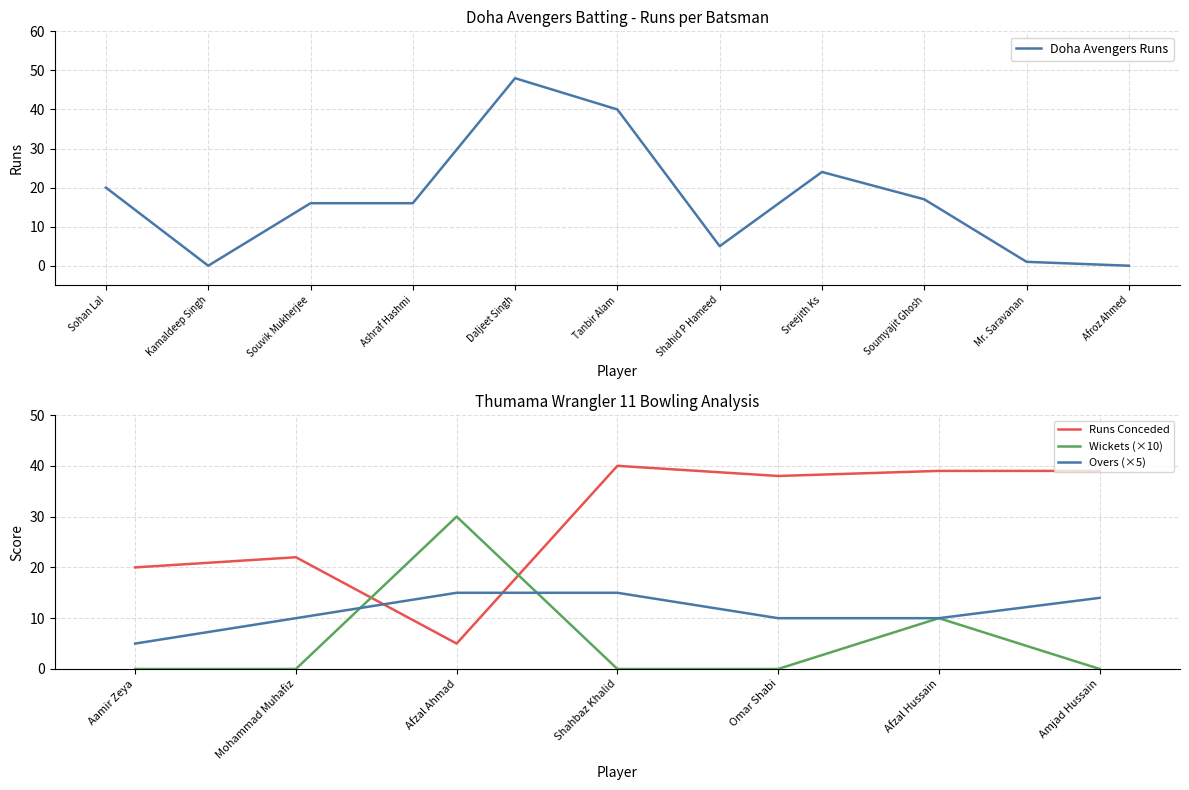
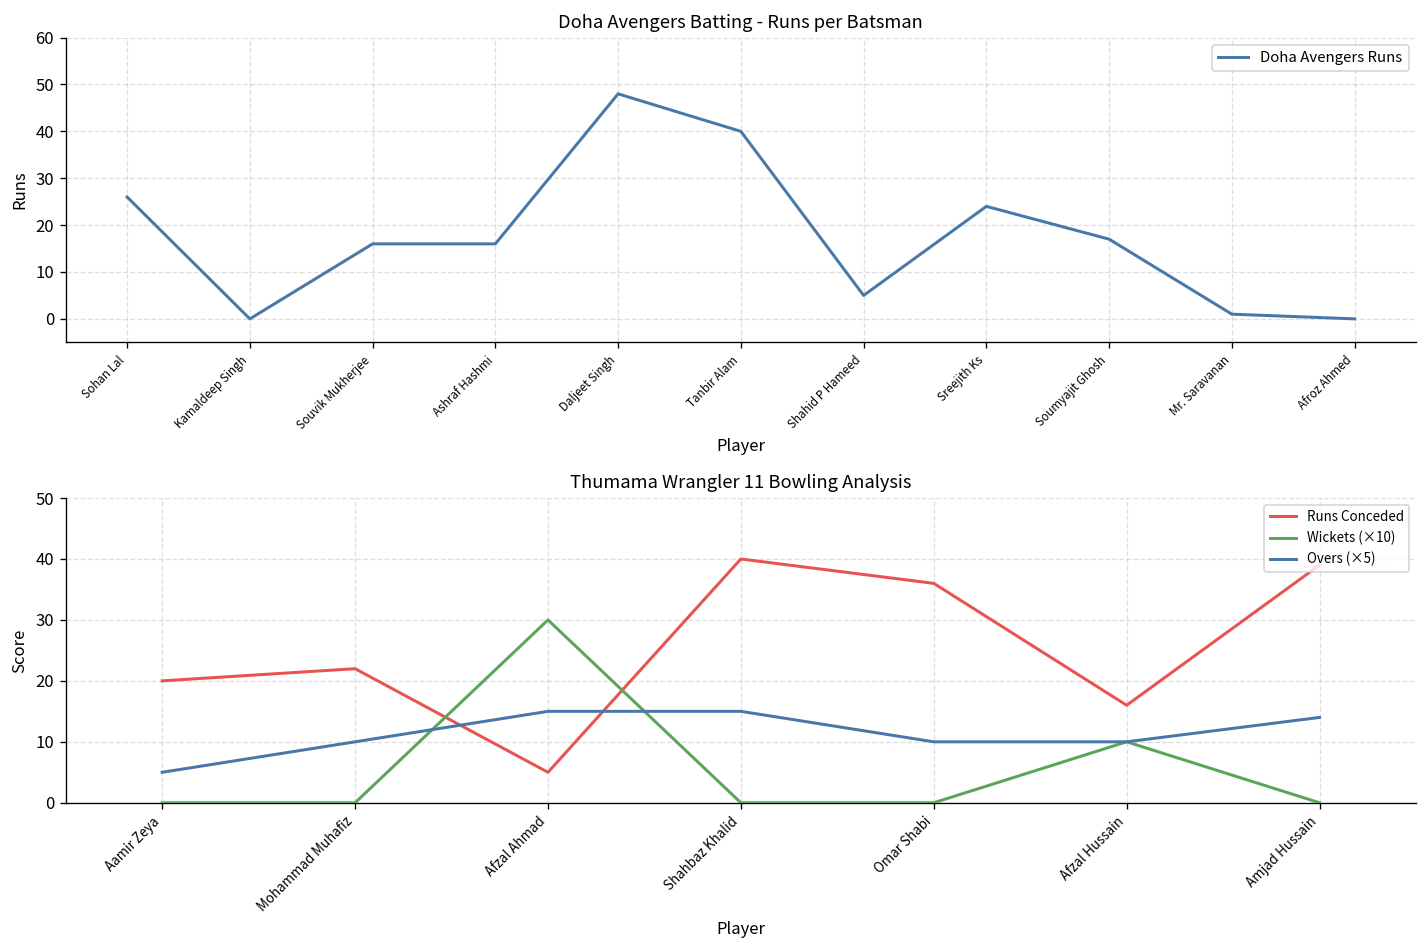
  {
    "Doha Avengers Batting - Runs per Batsman": {
-     "Sohan Lal": 20,
+     "Sohan Lal": 26,
      "Kamaldeep Singh": 0,
      "Souvik Mukherjee": 16,
      "Ashraf Hashmi": 16,
      "Daljeet Singh": 48,
      "Tanbir Alam": 40,
      "Shahid P Hameed": 5,
      "Sreejith Ks": 24,
      "Soumyajit Ghosh": 17,
      "Mr. Saravanan": 1,
      "Afroz Ahmed": 0
    },
    "Thumama Wrangler 11 Bowling Analysis": {
      "Runs Conceded": {
        "Aamir Zeya": 20,
        "Mohammad Muhafiz": 22,
        "Afzal Ahmad": 5,
        "Shahbaz Khalid": 40,
-       "Omar Shabi": 38,
-       "Afzal Hussain": 39
+       "Omar Shabi": 36,
+       "Afzal Hussain": 16
      },
      "Wickets (×10)": {
        "Aamir Zeya": 0,
        "Mohammad Muhafiz": 0,
        "Afzal Ahmad": 30,
        "Shahbaz Khalid": 0,
        "Omar Shabi": 0,
        "Amjad Hussain": 0
      },
      "Overs (×5)": {
        "Aamir Zeya": 5,
        "Mohammad Muhafiz": 10,
        "Afzal Ahmad": 15,
        "Shahbaz Khalid": 15,
        "Omar Shabi": 10,
        "Amjad Hussain": 14
      }
    }
  }
